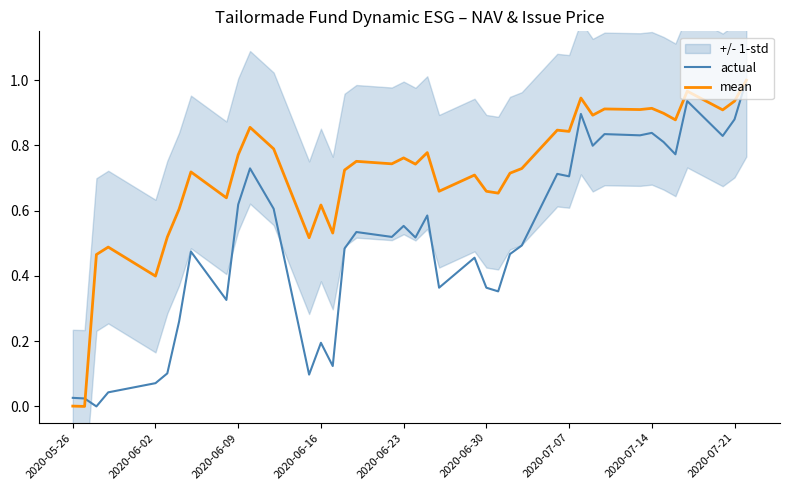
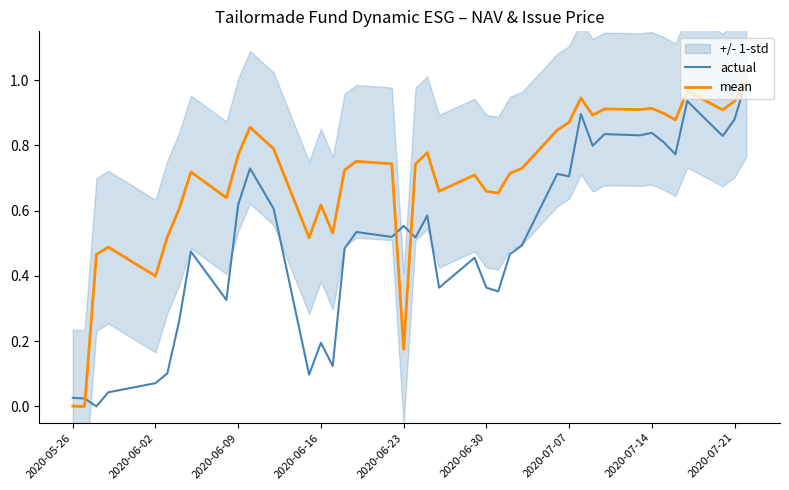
  {
    "mean": {
      "2020-05-26": 0.00,
      "2020-06-02": 0.40,
      "2020-06-09": 0.77,
      "2020-06-16": 0.62,
-     "2020-06-23": 0.76,
+     "2020-06-23": 0.17,
      "2020-06-30": 0.66,
-     "2020-07-07": 0.84,
+     "2020-07-07": 0.87,
      "2020-07-14": 0.91,
      "2020-07-21": 0.94
    }
  }
